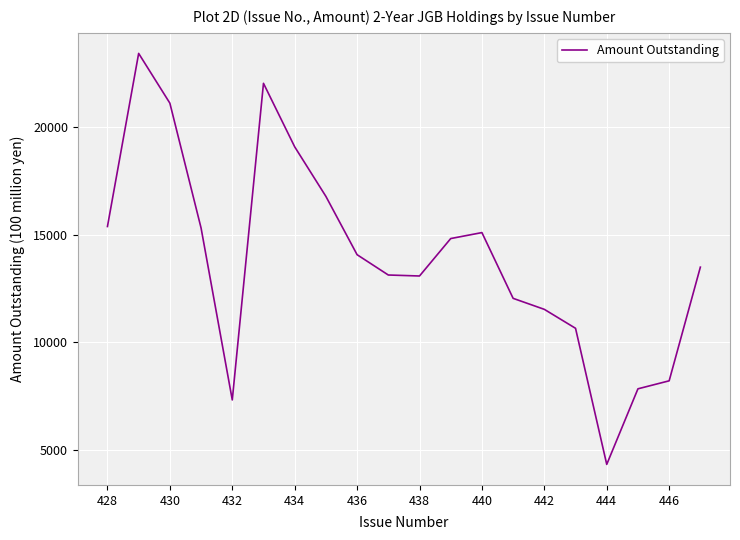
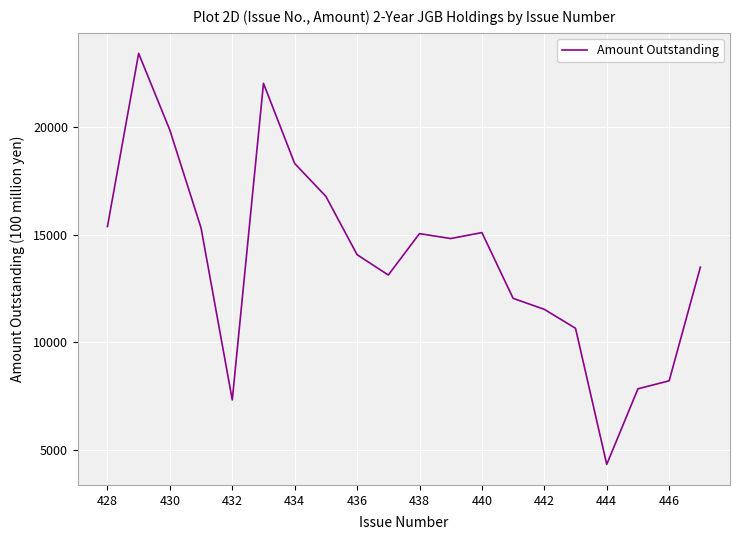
  {
    "428": 15400,
-   "430": 21100,
+   "430": 19800,
    "432": 7300,
-   "434": 19100,
+   "434": 18300,
    "436": 14100,
-   "438": 13100,
+   "438": 15000,
    "440": 15100,
    "442": 11500,
    "444": 4300,
    "446": 8200
  }
